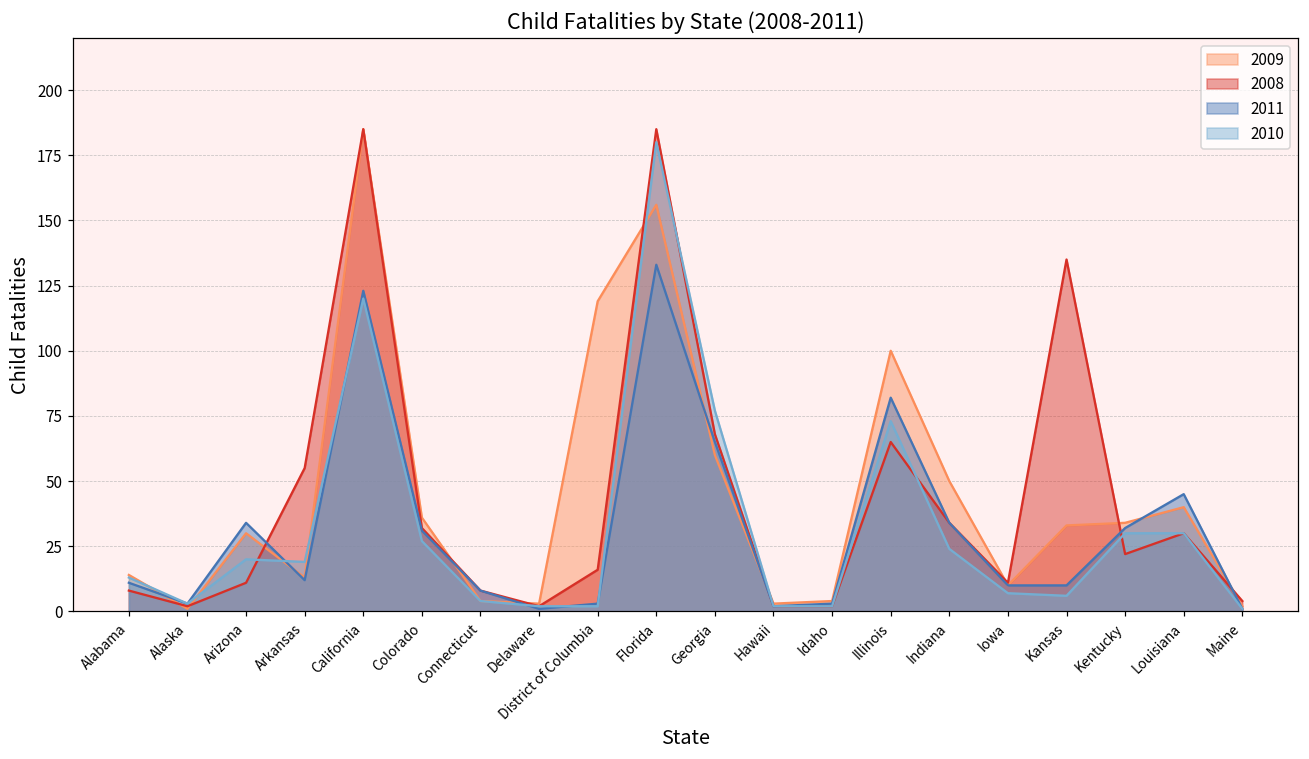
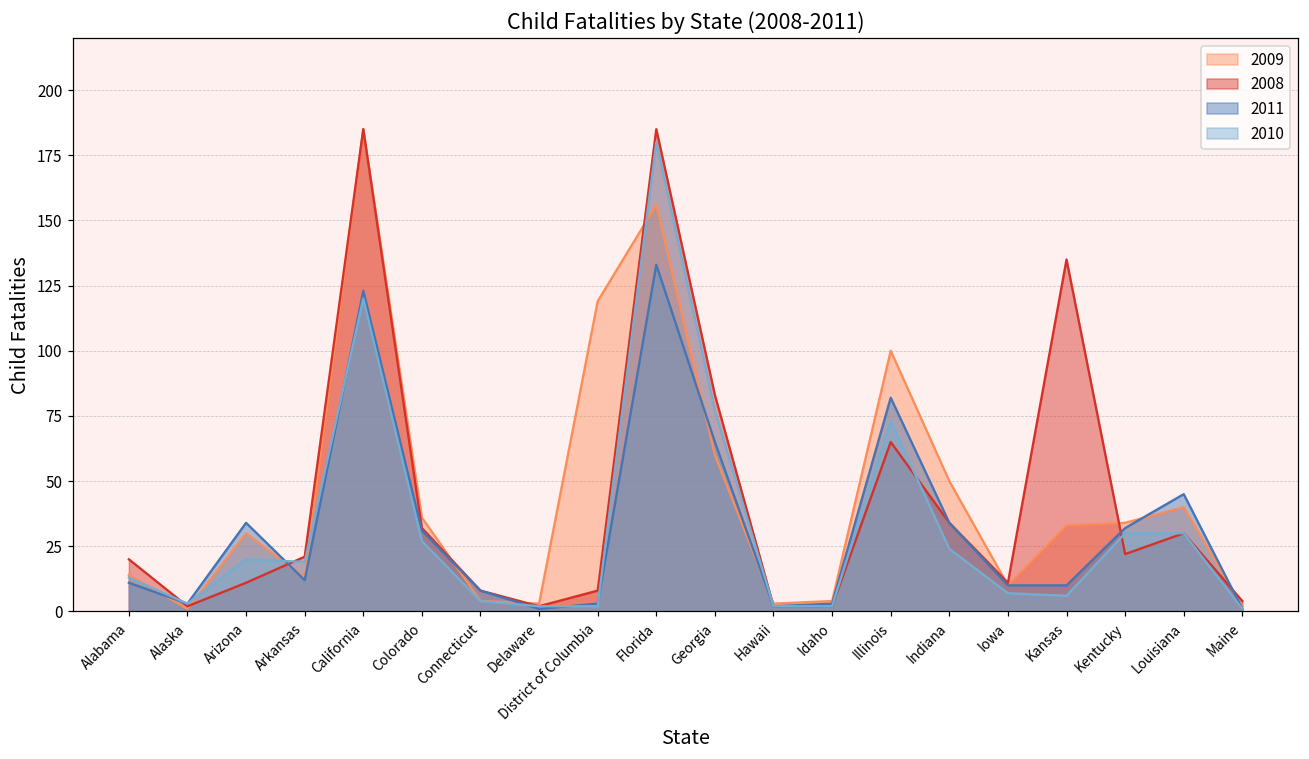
  {
    "2009": {
      "Arizona": 30,
      "Colorado": 36,
      "District of Columbia": 119,
      "Florida": 156,
      "Georgia": 60,
      "Illinois": 100,
      "Indiana": 50,
      "Kansas": 33,
      "Kentucky": 34,
      "Louisiana": 40
    },
    "2008": {
-     "Alabama": 8,
+     "Alabama": 20,
      "Arizona": 11,
-     "Arkansas": 55,
-     "District of Columbia": 16,
+     "Arkansas": 21,
+     "District of Columbia": 8,
      "Florida": 185,
-     "Georgia": 68,
+     "Georgia": 83,
      "Illinois": 65,
      "Kansas": 135,
      "Kentucky": 22,
      "Maine": 4
    }
  }
